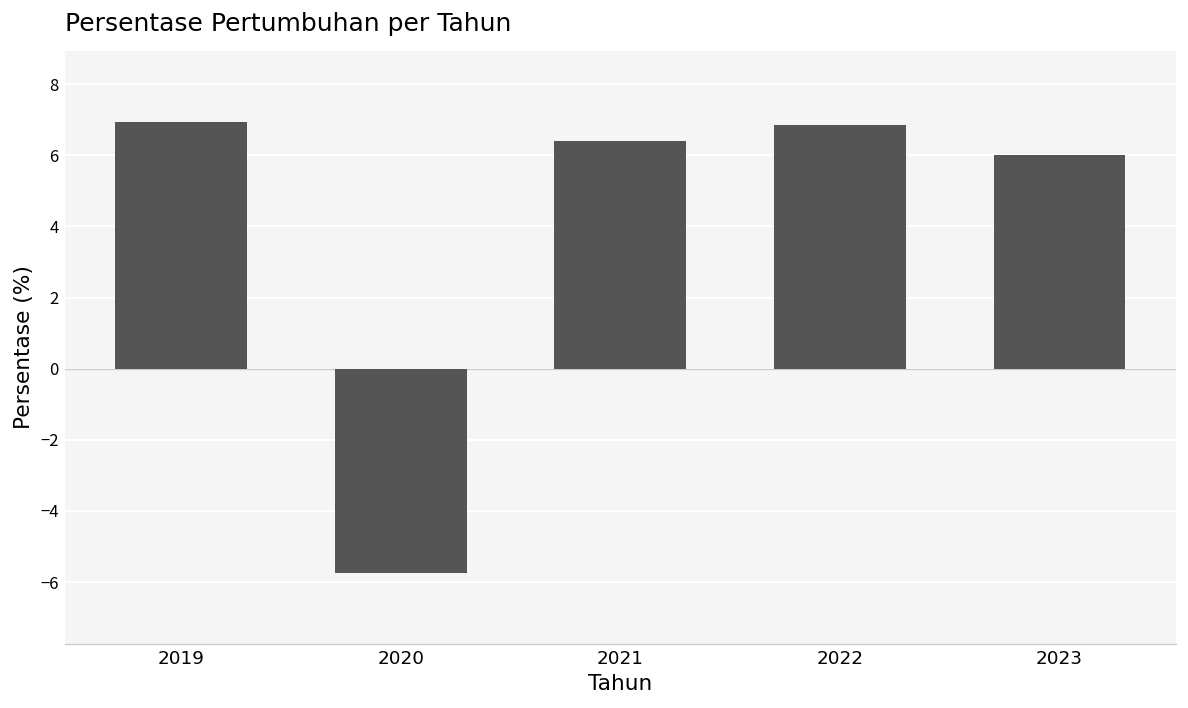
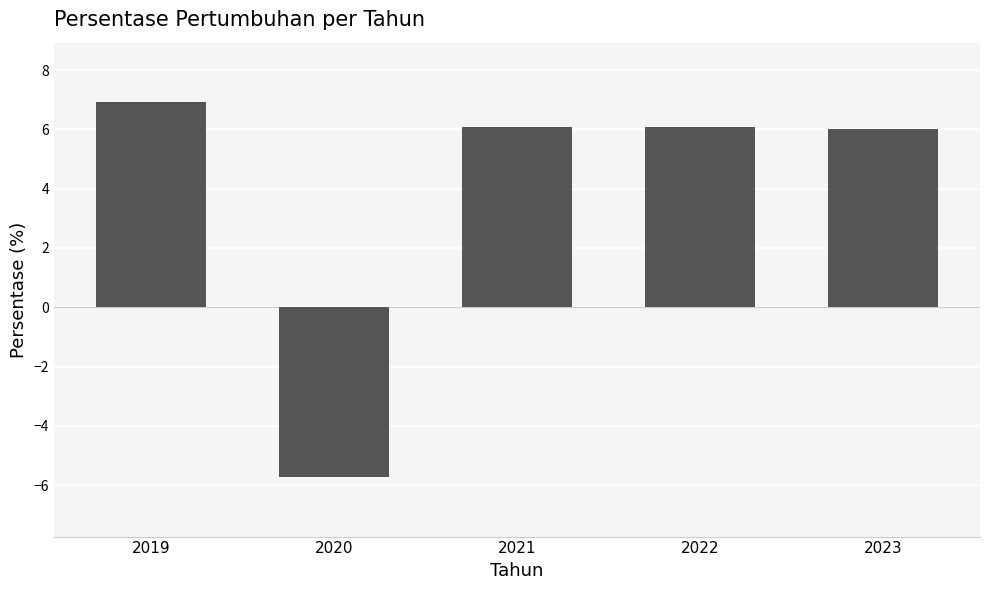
  {
    "2019": 6.9,
    "2020": -5.7,
-   "2021": 6.4,
-   "2022": 6.9,
+   "2021": 6.1,
+   "2022": 6.1,
    "2023": 6.0
  }
